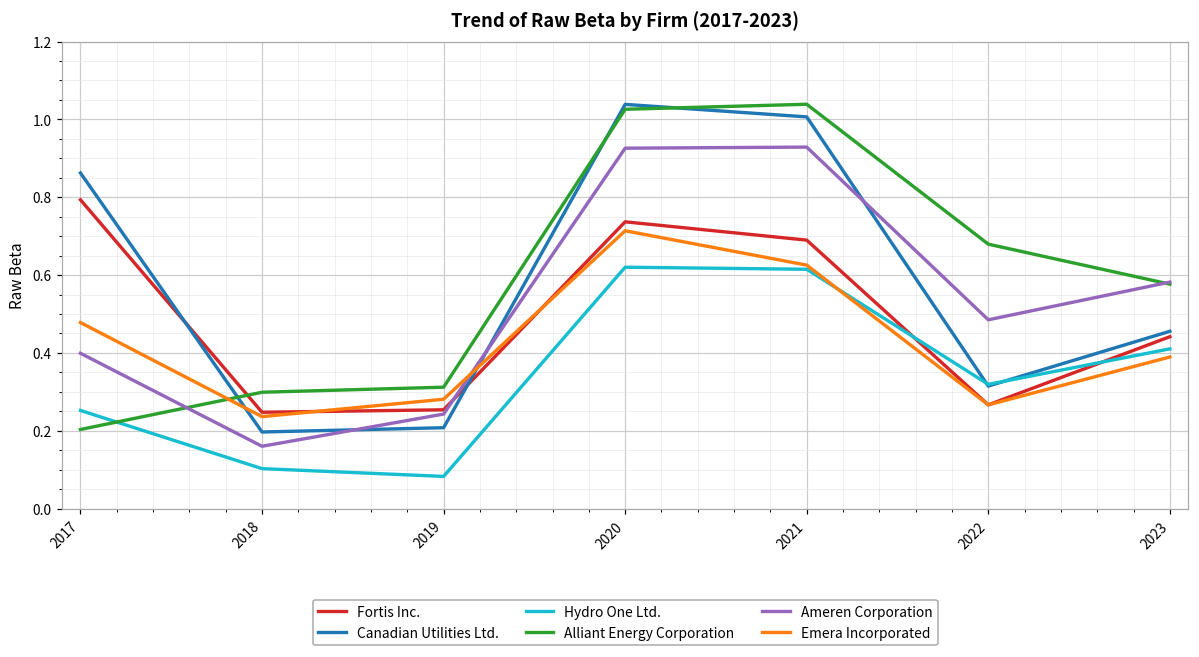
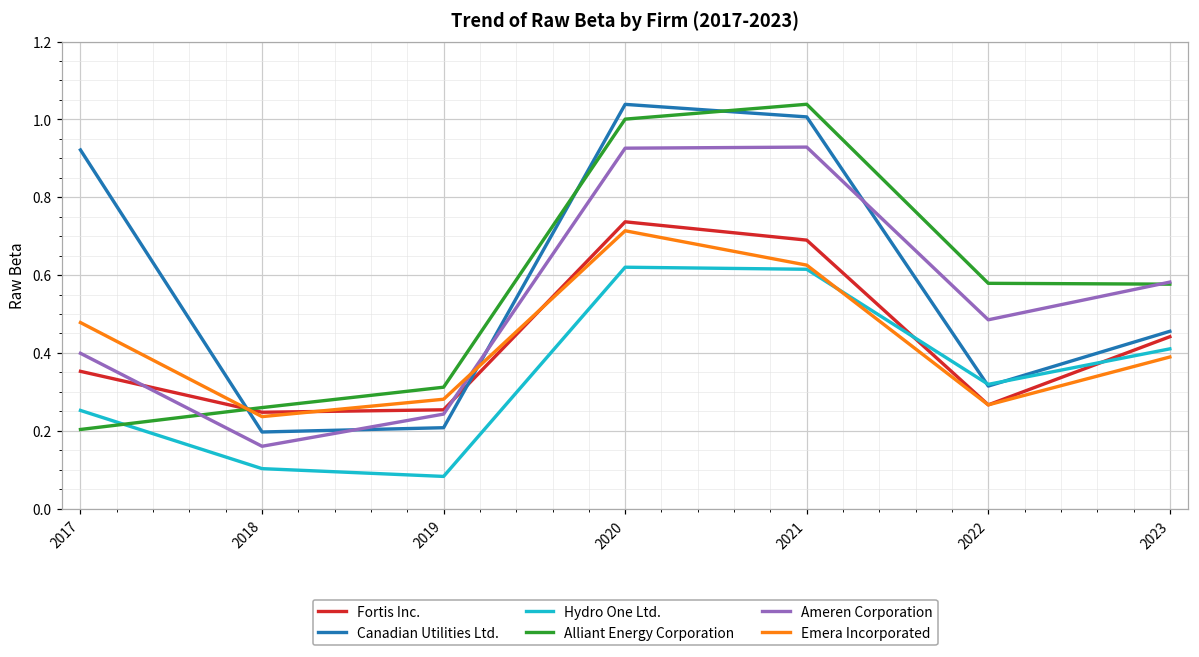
  {
    "Fortis Inc.": {
-     "2017": 0.79,
+     "2017": 0.35,
      "2018": 0.25,
      "2019": 0.25,
      "2020": 0.74,
      "2021": 0.69,
      "2023": 0.44
    },
    "Canadian Utilities Ltd.": {
-     "2017": 0.86,
+     "2017": 0.92,
      "2018": 0.20,
      "2019": 0.21,
      "2020": 1.04,
      "2021": 1.01,
      "2023": 0.46
    },
    "Hydro One Ltd.": {
      "2017": 0.25,
      "2018": 0.10,
      "2019": 0.08,
      "2020": 0.62,
      "2021": 0.61,
      "2023": 0.41
    },
    "Alliant Energy Corporation": {
      "2017": 0.20,
-     "2018": 0.30,
+     "2018": 0.26,
      "2019": 0.31,
-     "2020": 1.03,
+     "2020": 1.00,
      "2021": 1.04,
-     "2022": 0.68
+     "2022": 0.58
    },
    "Ameren Corporation": {
      "2017": 0.40,
      "2018": 0.16,
      "2019": 0.24,
      "2020": 0.93,
      "2021": 0.93,
      "2022": 0.49
    },
    "Emera Incorporated": {
      "2017": 0.48,
      "2018": 0.24,
      "2019": 0.28,
      "2020": 0.71,
      "2021": 0.63,
      "2023": 0.39
    }
  }
